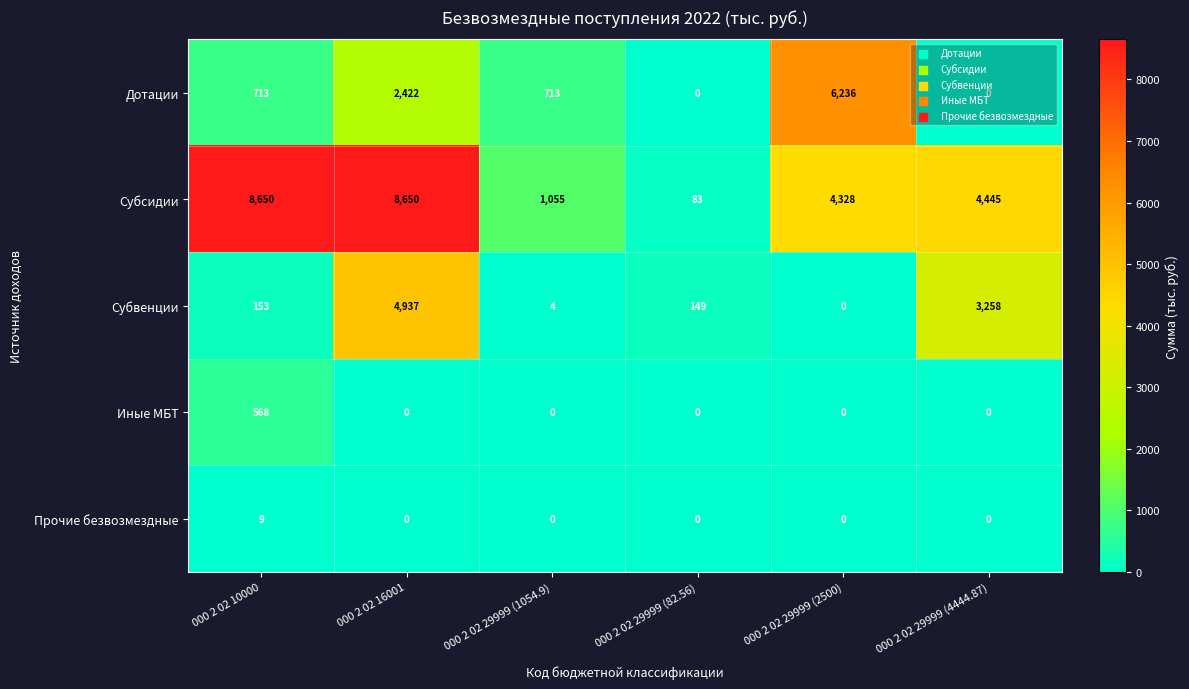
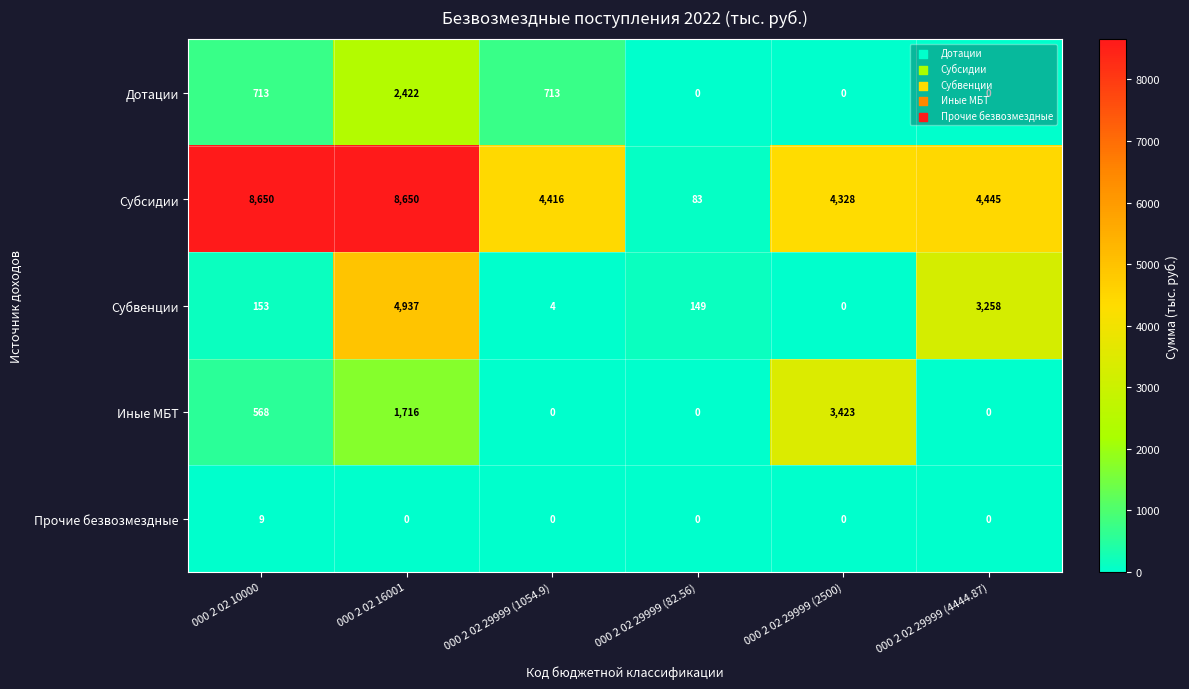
  {
    "Дотации": {
      "000 2 02 10000": "713",
      "000 2 02 16001": "2,422",
      "000 2 02 29999 (1054.9)": "713",
      "000 2 02 29999 (82.56)": "0",
-     "000 2 02 29999 (2500)": "6,236"
+     "000 2 02 29999 (2500)": "0"
    },
    "Субсидии": {
      "000 2 02 10000": "8,650",
      "000 2 02 16001": "8,650",
-     "000 2 02 29999 (1054.9)": "1,055",
+     "000 2 02 29999 (1054.9)": "4,416",
      "000 2 02 29999 (82.56)": "83",
      "000 2 02 29999 (2500)": "4,328",
      "000 2 02 29999 (4444.87)": "4,445"
    },
    "Субвенции": {
      "000 2 02 10000": "153",
      "000 2 02 16001": "4,937",
      "000 2 02 29999 (1054.9)": "4",
      "000 2 02 29999 (82.56)": "149",
      "000 2 02 29999 (2500)": "0",
      "000 2 02 29999 (4444.87)": "3,258"
    },
    "Иные МБТ": {
      "000 2 02 10000": "568",
-     "000 2 02 16001": "0",
+     "000 2 02 16001": "1,716",
      "000 2 02 29999 (1054.9)": "0",
      "000 2 02 29999 (82.56)": "0",
-     "000 2 02 29999 (2500)": "0",
+     "000 2 02 29999 (2500)": "3,423",
      "000 2 02 29999 (4444.87)": "0"
    },
    "Прочие безвозмездные": {
      "000 2 02 10000": "9",
      "000 2 02 16001": "0",
      "000 2 02 29999 (1054.9)": "0",
      "000 2 02 29999 (82.56)": "0",
      "000 2 02 29999 (2500)": "0",
      "000 2 02 29999 (4444.87)": "0"
    }
  }
